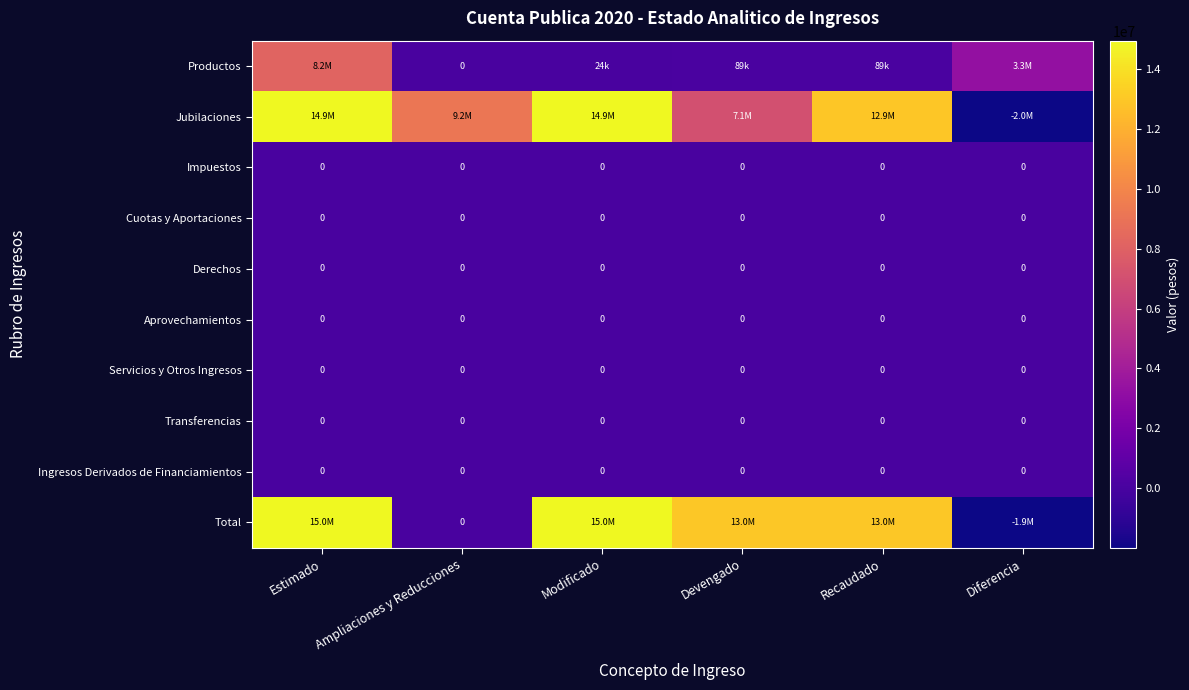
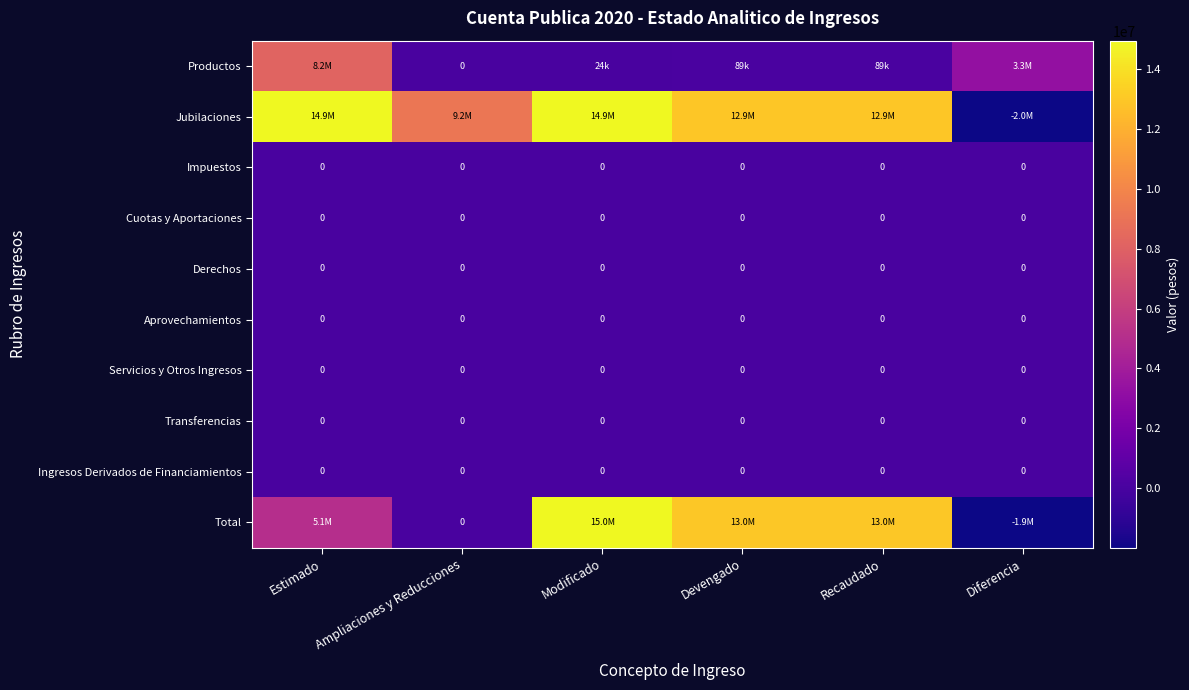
  {
    "Productos": {
      "Estimado": "8.2M",
      "Ampliaciones y Reducciones": "0",
      "Modificado": "24k",
      "Devengado": "89k",
      "Recaudado": "89k",
      "Diferencia": "3.3M"
    },
    "Jubilaciones": {
      "Estimado": "14.9M",
      "Ampliaciones y Reducciones": "9.2M",
      "Modificado": "14.9M",
-     "Devengado": "7.1M",
+     "Devengado": "12.9M",
      "Recaudado": "12.9M",
      "Diferencia": "-2.0M"
    },
    "Impuestos": {
      "Estimado": "0",
      "Ampliaciones y Reducciones": "0",
      "Modificado": "0",
      "Devengado": "0",
      "Recaudado": "0",
      "Diferencia": "0"
    },
    "Cuotas y Aportaciones": {
      "Estimado": "0",
      "Ampliaciones y Reducciones": "0",
      "Modificado": "0",
      "Devengado": "0",
      "Recaudado": "0",
      "Diferencia": "0"
    },
    "Derechos": {
      "Estimado": "0",
      "Ampliaciones y Reducciones": "0",
      "Modificado": "0",
      "Devengado": "0",
      "Recaudado": "0",
      "Diferencia": "0"
    },
    "Aprovechamientos": {
      "Estimado": "0",
      "Ampliaciones y Reducciones": "0",
      "Modificado": "0",
      "Devengado": "0",
      "Recaudado": "0",
      "Diferencia": "0"
    },
    "Servicios y Otros Ingresos": {
      "Estimado": "0",
      "Ampliaciones y Reducciones": "0",
      "Modificado": "0",
      "Devengado": "0",
      "Recaudado": "0",
      "Diferencia": "0"
    },
    "Transferencias": {
      "Estimado": "0",
      "Ampliaciones y Reducciones": "0",
      "Modificado": "0",
      "Devengado": "0",
      "Recaudado": "0",
      "Diferencia": "0"
    },
    "Ingresos Derivados de Financiamientos": {
      "Estimado": "0",
      "Ampliaciones y Reducciones": "0",
      "Modificado": "0",
      "Devengado": "0",
      "Recaudado": "0",
      "Diferencia": "0"
    },
    "Total": {
-     "Estimado": "15.0M",
+     "Estimado": "5.1M",
      "Ampliaciones y Reducciones": "0",
      "Modificado": "15.0M",
      "Devengado": "13.0M",
      "Recaudado": "13.0M",
      "Diferencia": "-1.9M"
    }
  }
